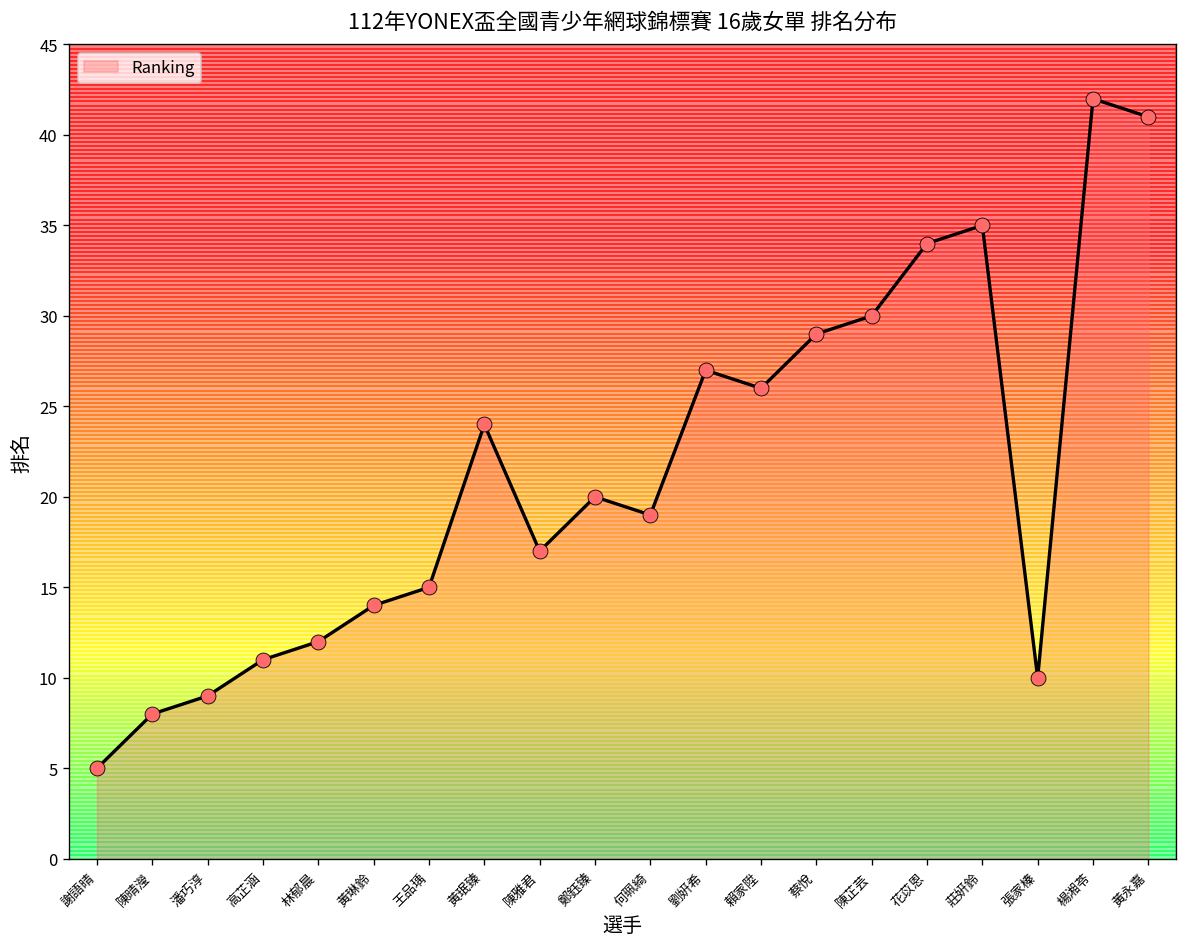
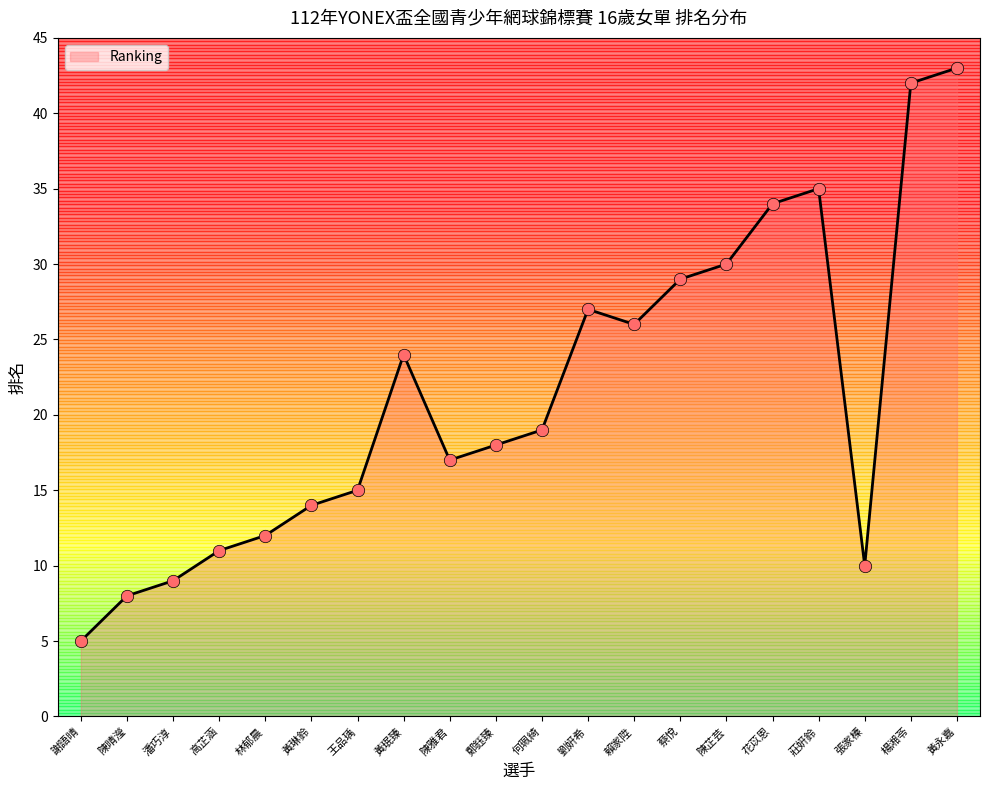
  {
    "Ranking": {
      "謝語晴": 5,
      "陳晴瀅": 8,
      "潘巧淳": 9,
      "高芷涵": 11,
      "林郁晨": 12,
      "黃琳鈴": 14,
      "王品瑀": 15,
      "黃珉臻": 24,
      "陳雅君": 17,
-     "鄭鈺臻": 20,
+     "鄭鈺臻": 18,
      "何珮綺": 19,
      "劉姸希": 27,
      "賴家陞": 26,
      "蔡悅": 29,
      "陳芷芸": 30,
      "花苡恩": 34,
      "莊姸鈴": 35,
      "張家榛": 10,
      "楊湘苓": 42,
-     "黃永嘉": 41
+     "黃永嘉": 43
    }
  }
